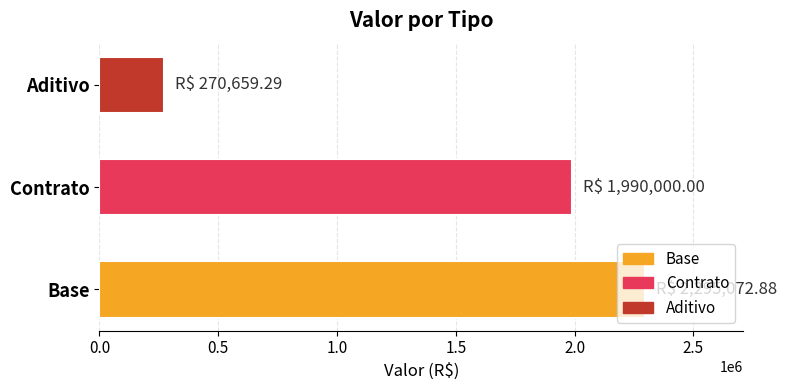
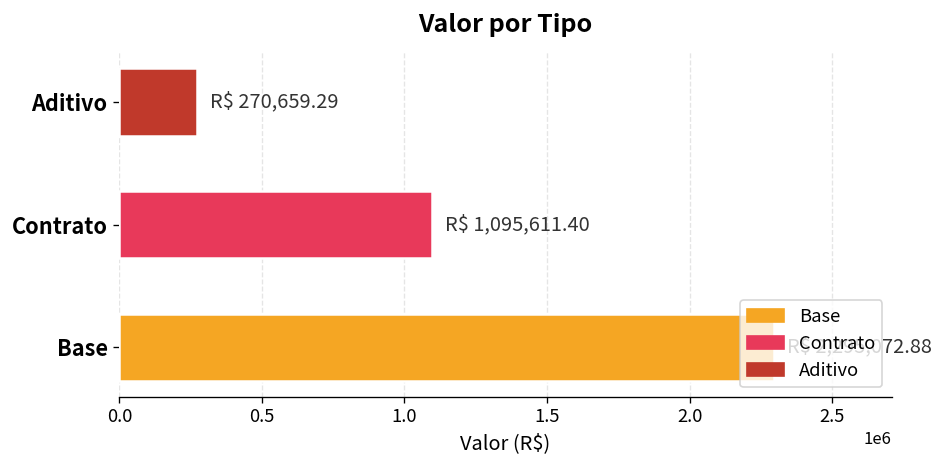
  {
    "Aditivo": "270,659.29",
-   "Contrato": "1,990,000.00"
+   "Contrato": "1,095,611.40"
  }
